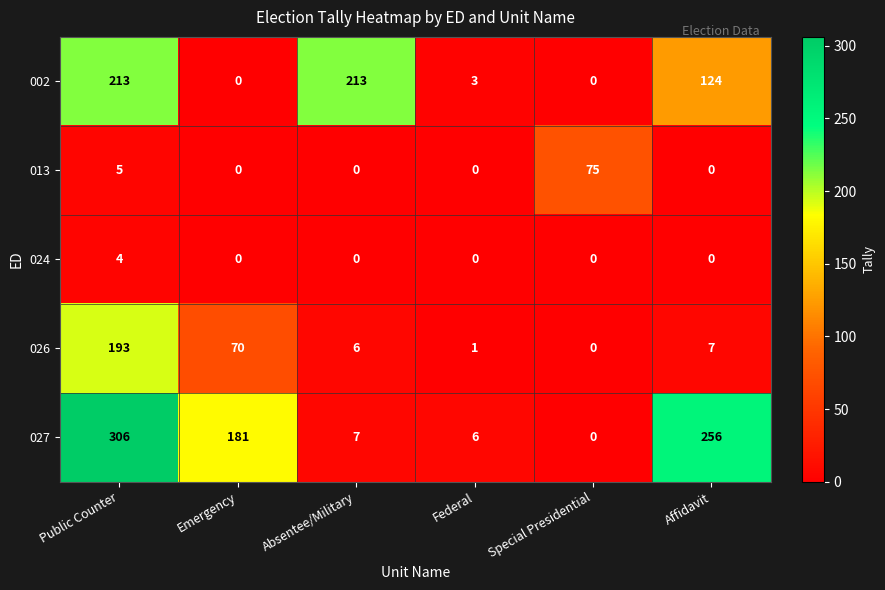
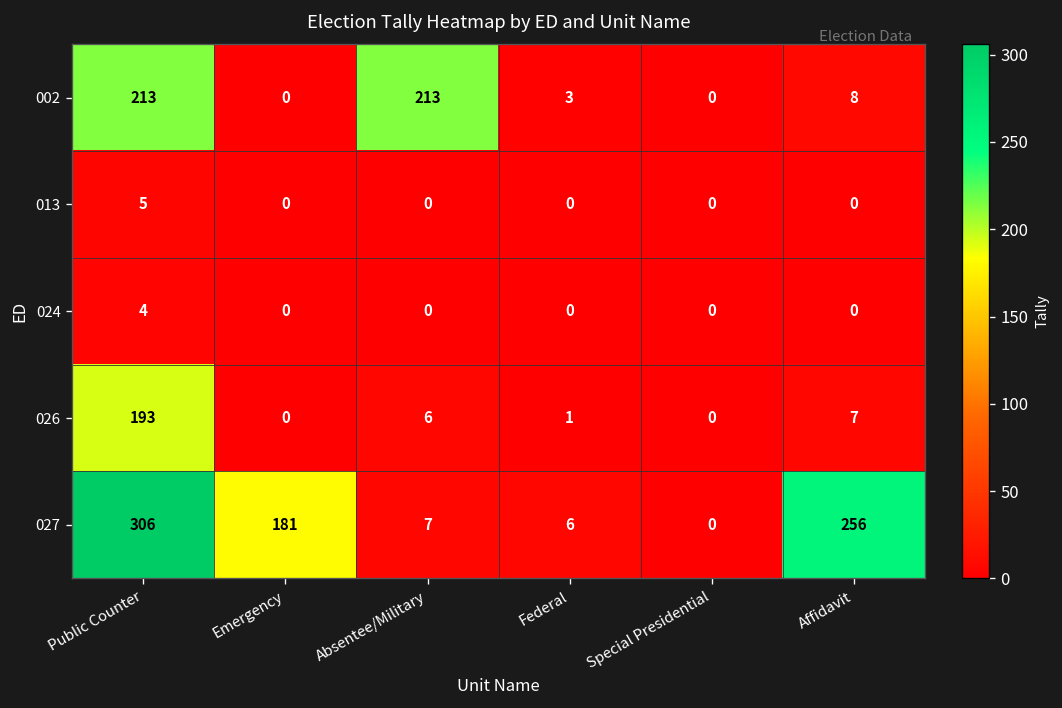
  {
    "002": {
      "Public Counter": 213,
      "Emergency": 0,
      "Absentee/Military": 213,
      "Federal": 3,
      "Special Presidential": 0,
-     "Affidavit": 124
+     "Affidavit": 8
    },
    "013": {
      "Public Counter": 5,
      "Emergency": 0,
      "Absentee/Military": 0,
      "Federal": 0,
-     "Special Presidential": 75,
+     "Special Presidential": 0,
      "Affidavit": 0
    },
    "024": {
      "Public Counter": 4,
      "Emergency": 0,
      "Absentee/Military": 0,
      "Federal": 0,
      "Special Presidential": 0,
      "Affidavit": 0
    },
    "026": {
      "Public Counter": 193,
-     "Emergency": 70,
+     "Emergency": 0,
      "Absentee/Military": 6,
      "Federal": 1,
      "Special Presidential": 0,
      "Affidavit": 7
    },
    "027": {
      "Public Counter": 306,
      "Emergency": 181,
      "Absentee/Military": 7,
      "Federal": 6,
      "Special Presidential": 0,
      "Affidavit": 256
    }
  }
